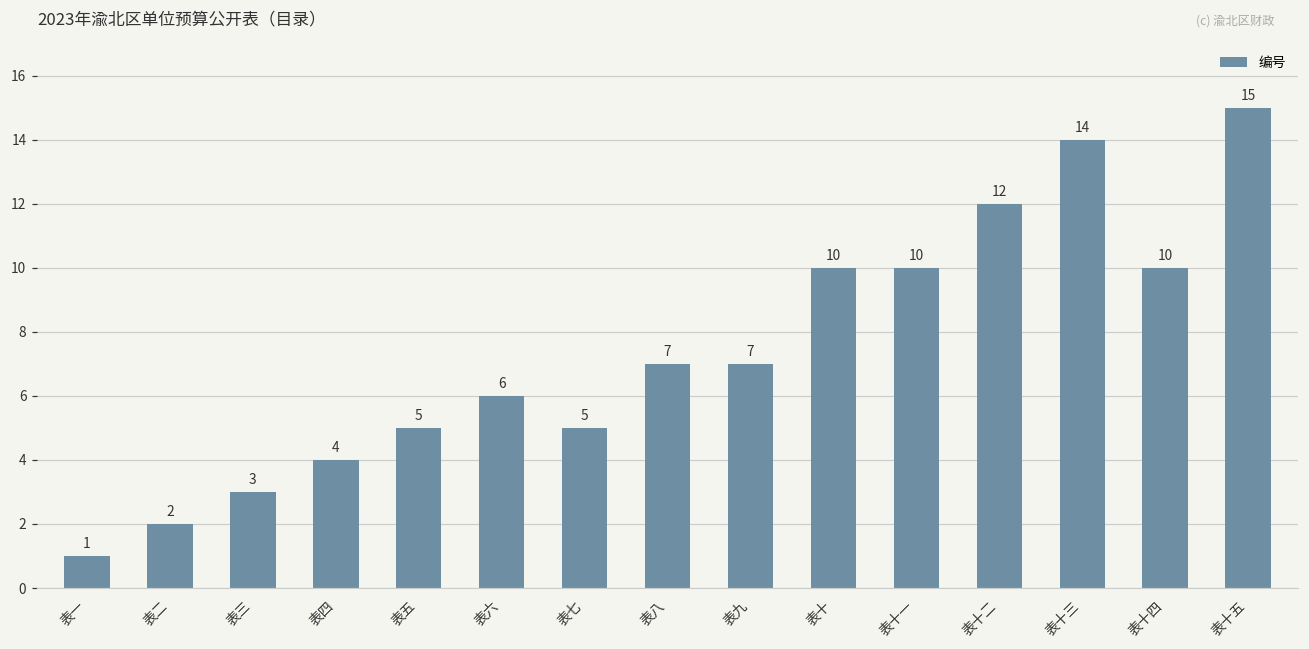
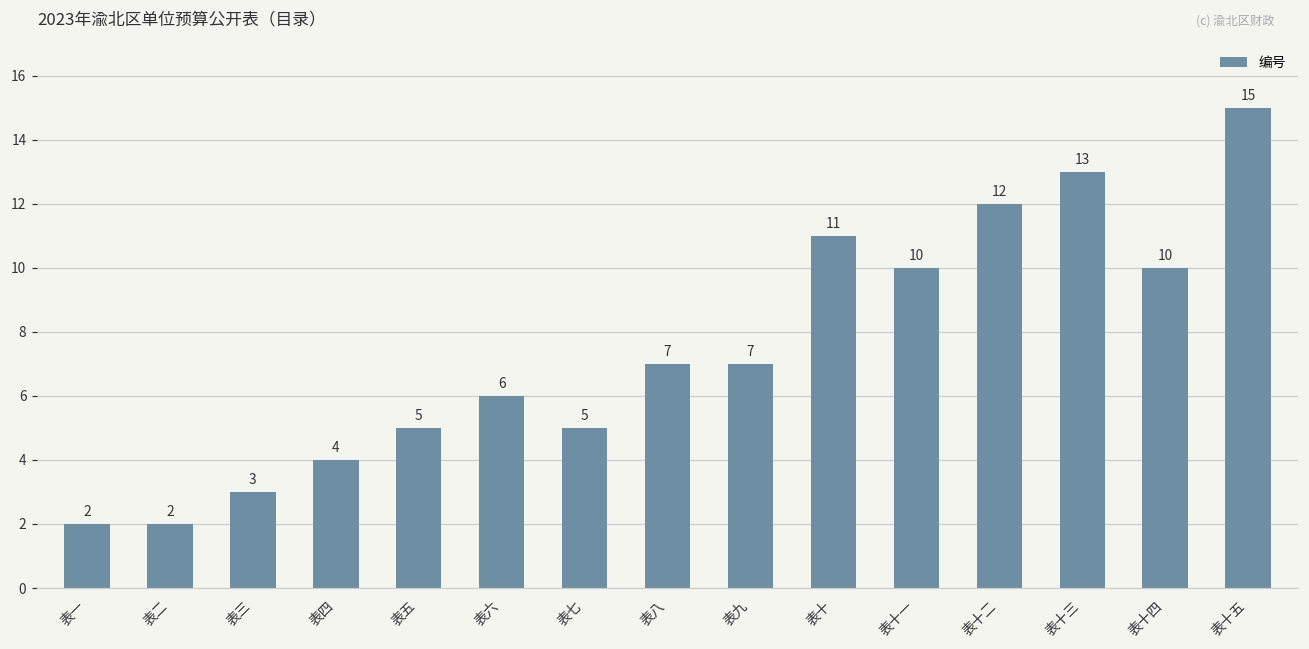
  {
-   "表一": 1,
+   "表一": 2,
    "表二": 2,
    "表三": 3,
    "表四": 4,
    "表五": 5,
    "表六": 6,
    "表七": 5,
    "表八": 7,
    "表九": 7,
-   "表十": 10,
+   "表十": 11,
    "表十一": 10,
    "表十二": 12,
-   "表十三": 14,
+   "表十三": 13,
    "表十四": 10,
    "表十五": 15
  }
